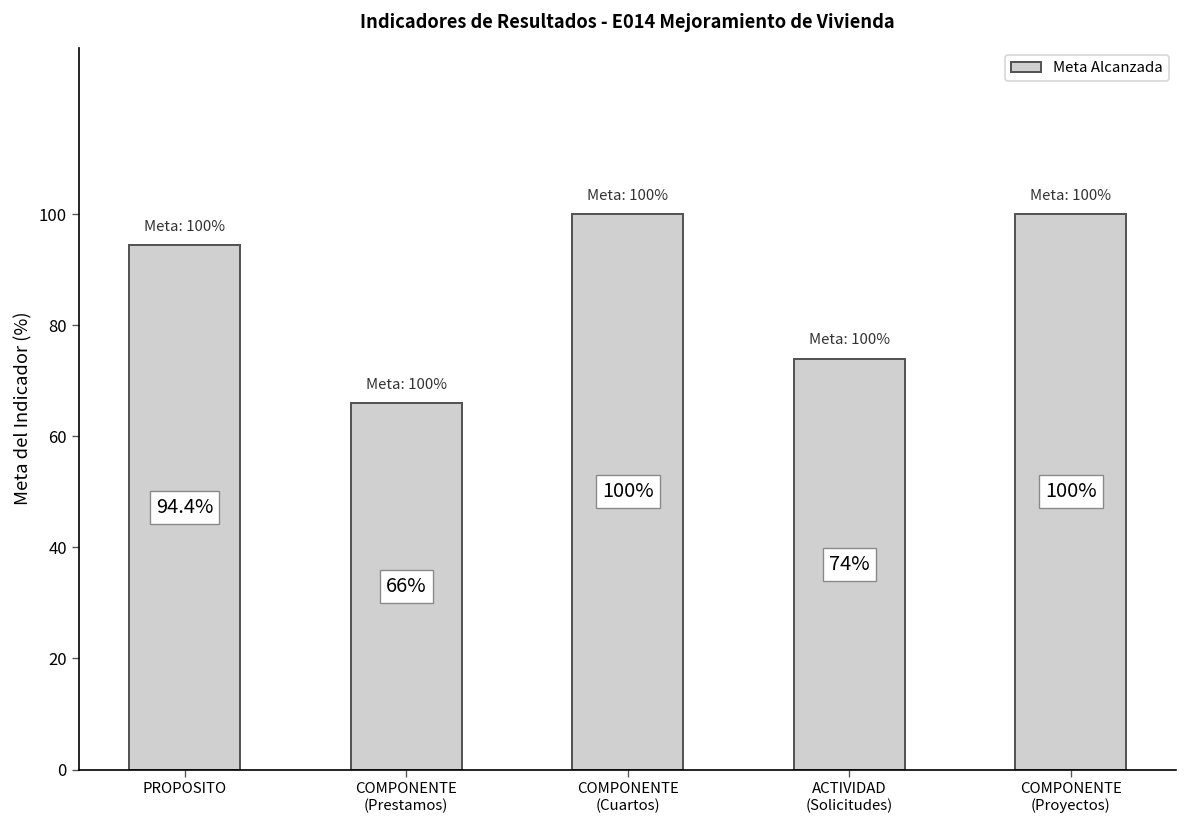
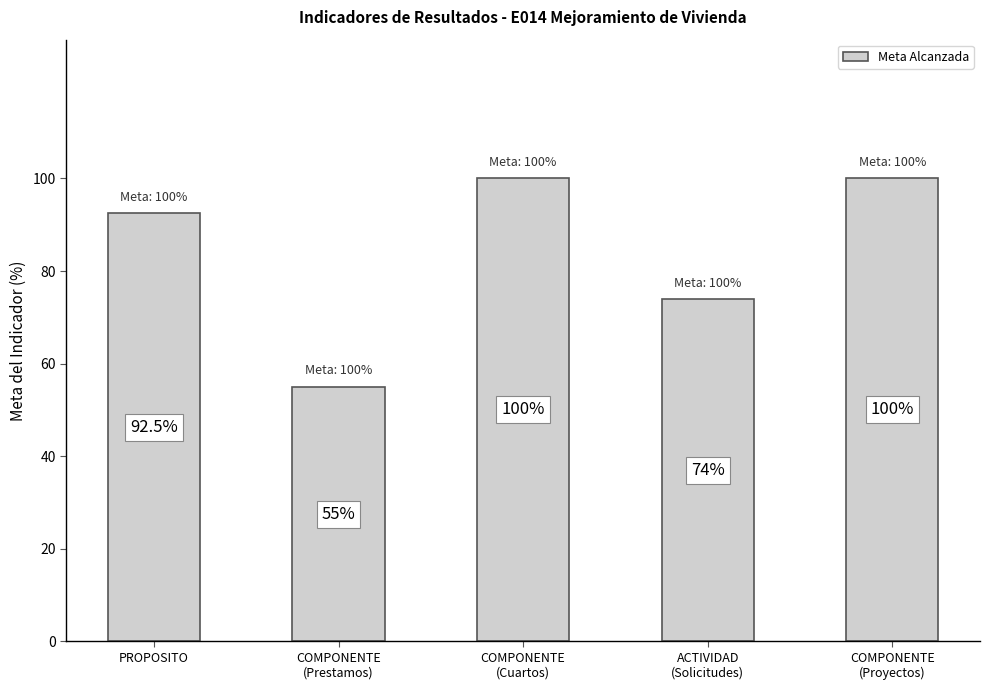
  {
-   "PROPOSITO": "94.4%",
-   "COMPONENTE (Prestamos)": "66%",
+   "PROPOSITO": "92.5%",
+   "COMPONENTE (Prestamos)": "55%",
    "COMPONENTE (Cuartos)": "100%",
    "COMPONENTE (Proyectos)": "100%"
  }
